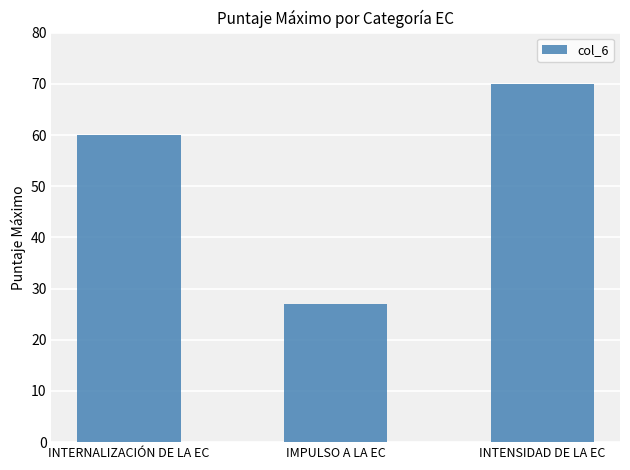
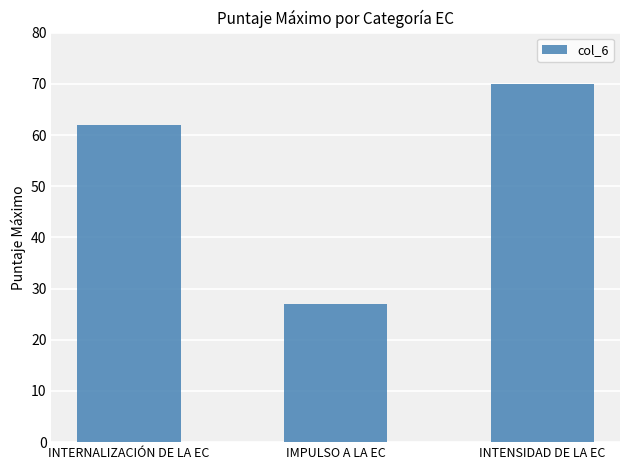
  {
-   "INTERNALIZACIÓN DE LA EC": 60,
+   "INTERNALIZACIÓN DE LA EC": 62,
    "IMPULSO A LA EC": 27,
    "INTENSIDAD DE LA EC": 70
  }
